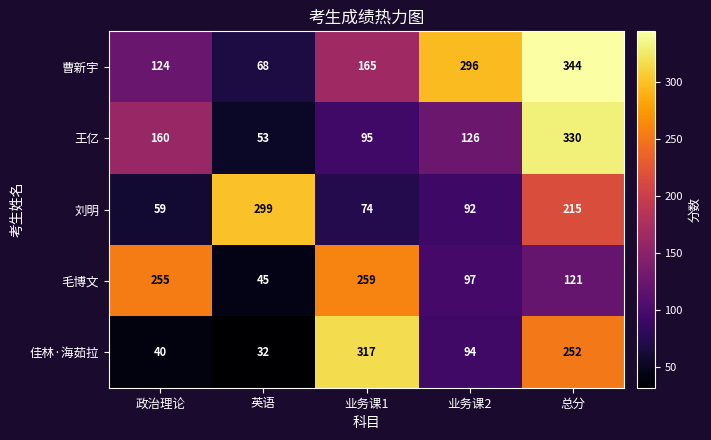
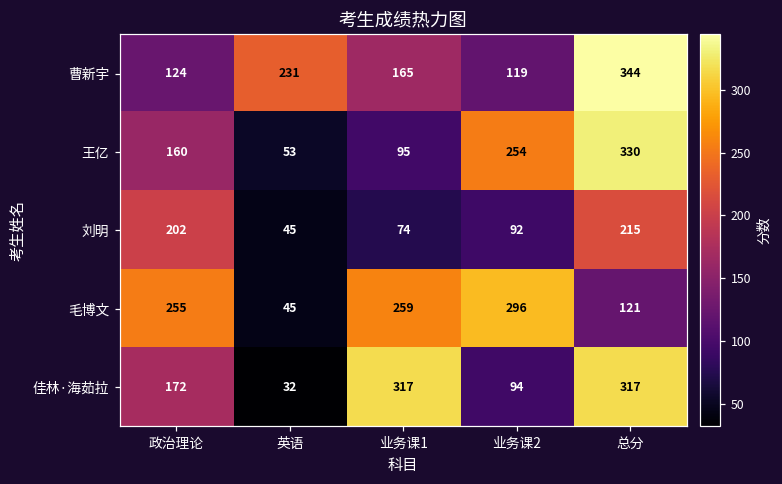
  {
    "曹新宇": {
      "政治理论": 124,
-     "英语": 68,
+     "英语": 231,
      "业务课1": 165,
-     "业务课2": 296,
+     "业务课2": 119,
      "总分": 344
    },
    "王亿": {
      "政治理论": 160,
      "英语": 53,
      "业务课1": 95,
-     "业务课2": 126,
+     "业务课2": 254,
      "总分": 330
    },
    "刘明": {
-     "政治理论": 59,
-     "英语": 299,
+     "政治理论": 202,
+     "英语": 45,
      "业务课1": 74,
      "业务课2": 92,
      "总分": 215
    },
    "毛博文": {
      "政治理论": 255,
      "英语": 45,
      "业务课1": 259,
-     "业务课2": 97,
+     "业务课2": 296,
      "总分": 121
    },
    "佳林·海茹拉": {
-     "政治理论": 40,
+     "政治理论": 172,
      "英语": 32,
      "业务课1": 317,
      "业务课2": 94,
-     "总分": 252
+     "总分": 317
    }
  }
